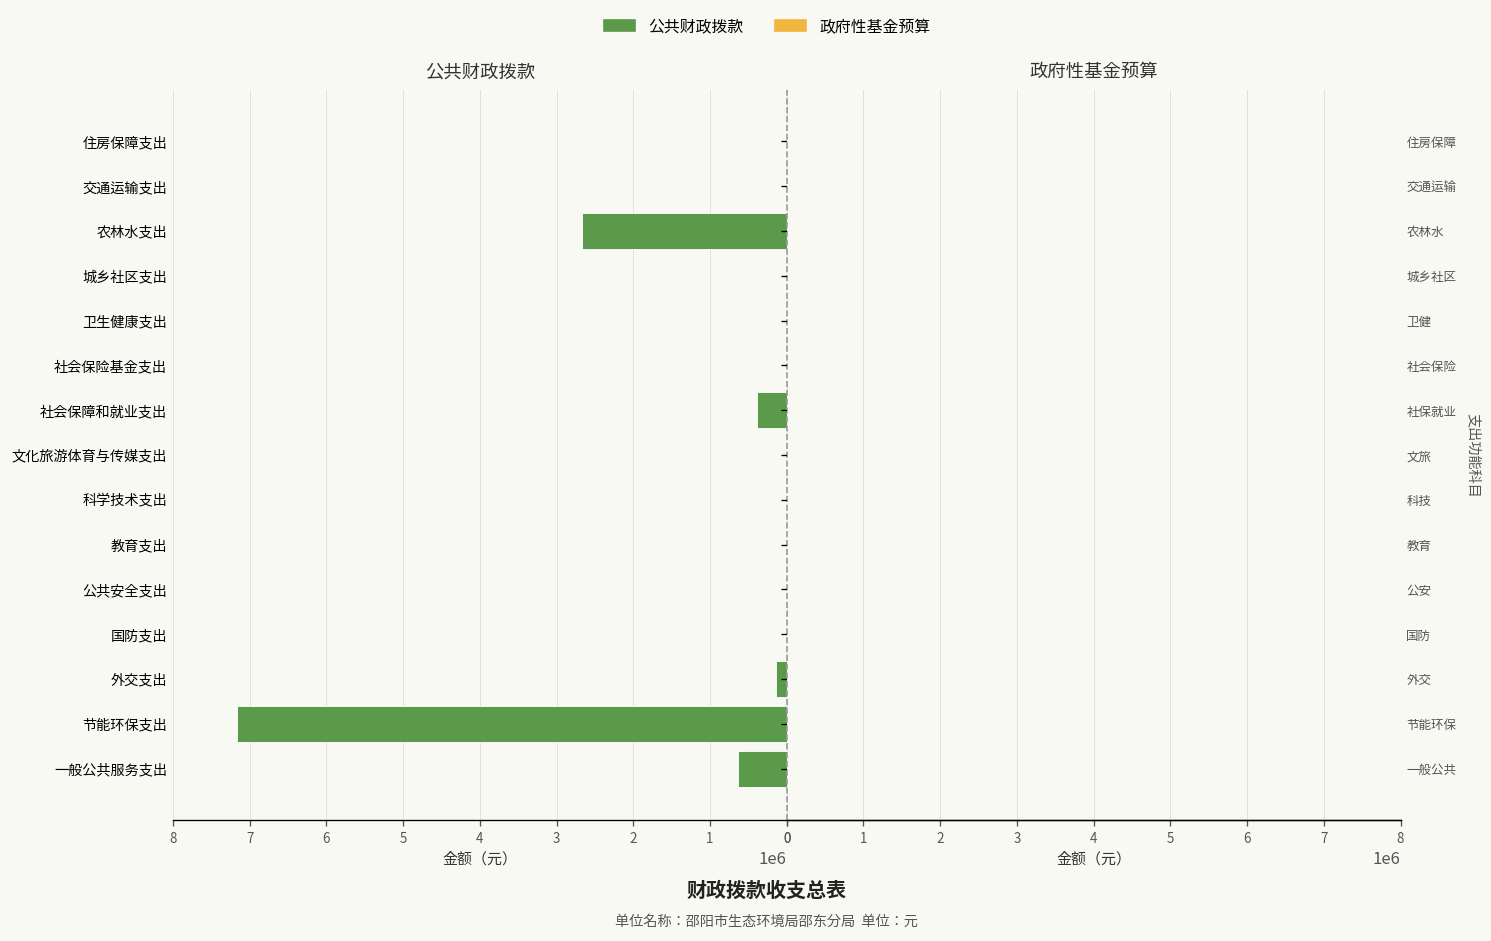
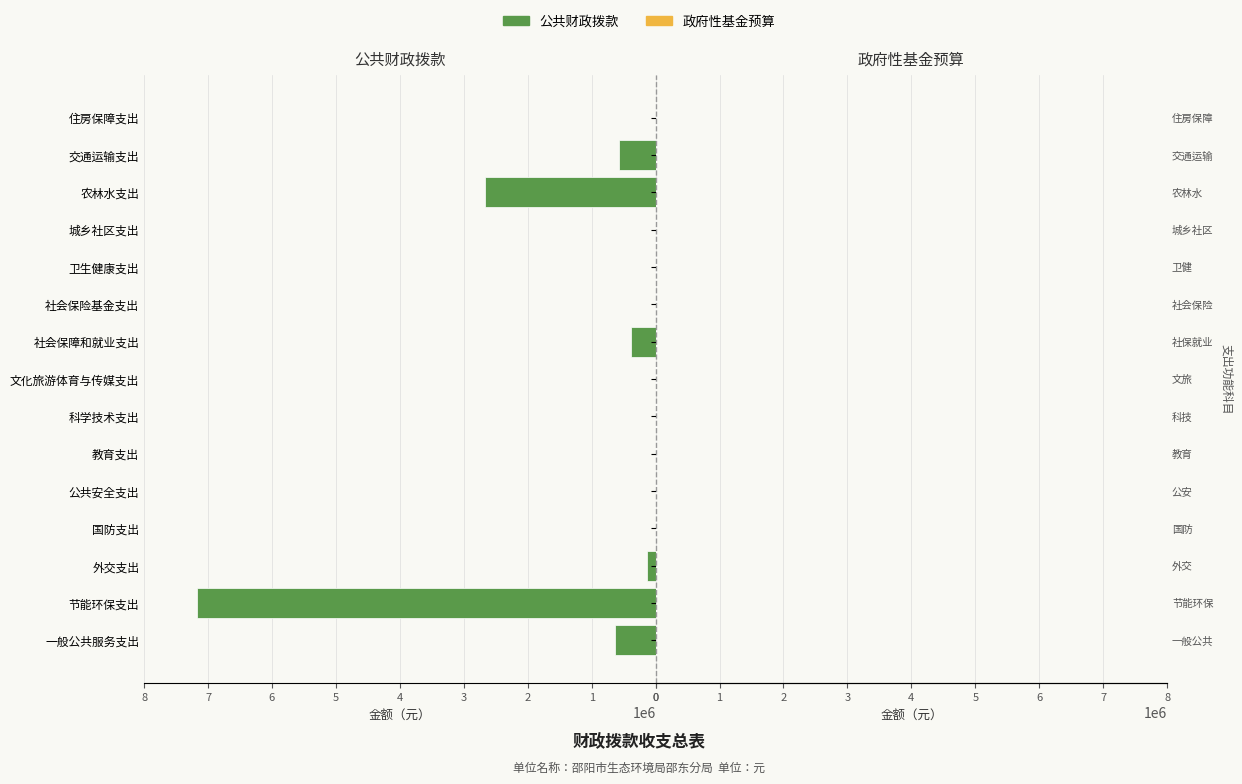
  {
    "公共财政拨款": {
      "住房保障支出": 0,
-     "交通运输支出": 0,
+     "交通运输支出": 600000,
      "农林水支出": 2700000,
      "城乡社区支出": 0,
      "卫生健康支出": 0,
      "社会保险基金支出": 0,
      "社会保障和就业支出": 400000,
      "文化旅游体育与传媒支出": 0,
      "科学技术支出": 0,
      "教育支出": 0,
      "公共安全支出": 0,
      "国防支出": 0,
      "外交支出": 100000,
      "节能环保支出": 7200000,
      "一般公共服务支出": 600000
    },
    "政府性基金预算": {
      "住房保障": 0,
      "交通运输": 0,
      "农林水": 0,
      "城乡社区": 0,
      "卫健": 0,
      "社会保险": 0,
      "社保就业": 0,
      "文旅": 0,
      "科技": 0,
      "教育": 0,
      "公安": 0,
      "国防": 0,
      "外交": 0,
      "节能环保": 0,
      "一般公共": 0
    }
  }
